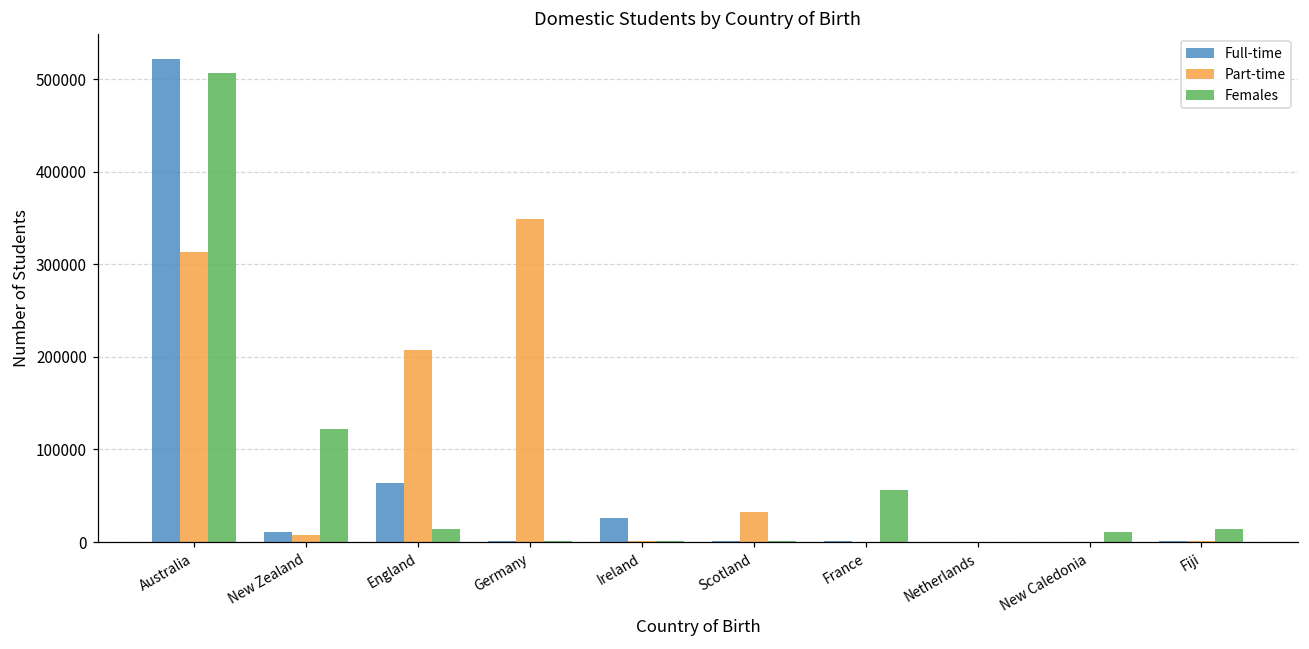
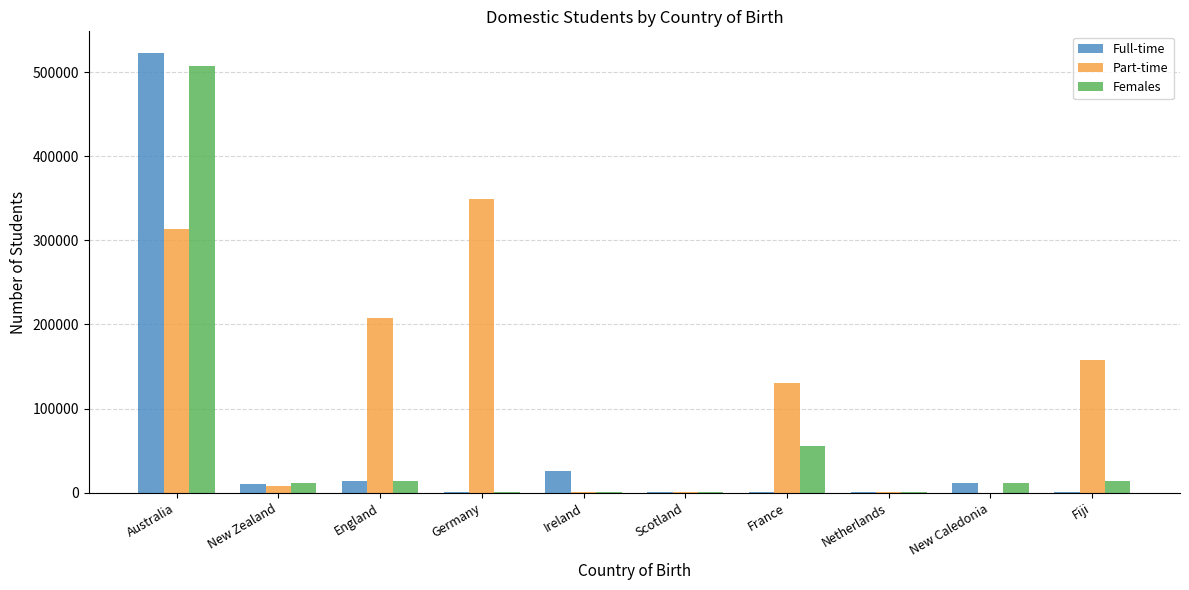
  {
    "Full-time": {
      "Australia": 520000,
      "New Zealand": 10000,
-     "England": 60000,
+     "England": 10000,
      "Ireland": 30000,
-     "New Caledonia": 0
+     "New Caledonia": 10000
    },
    "Part-time": {
      "Australia": 310000,
      "New Zealand": 10000,
      "England": 210000,
      "Germany": 350000,
-     "Scotland": 30000,
-     "France": 0,
-     "Fiji": 0
+     "Scotland": 0,
+     "France": 130000,
+     "Fiji": 160000
    },
    "Females": {
      "Australia": 510000,
-     "New Zealand": 120000,
+     "New Zealand": 10000,
      "England": 10000,
      "France": 60000,
      "New Caledonia": 10000,
      "Fiji": 10000
    }
  }
